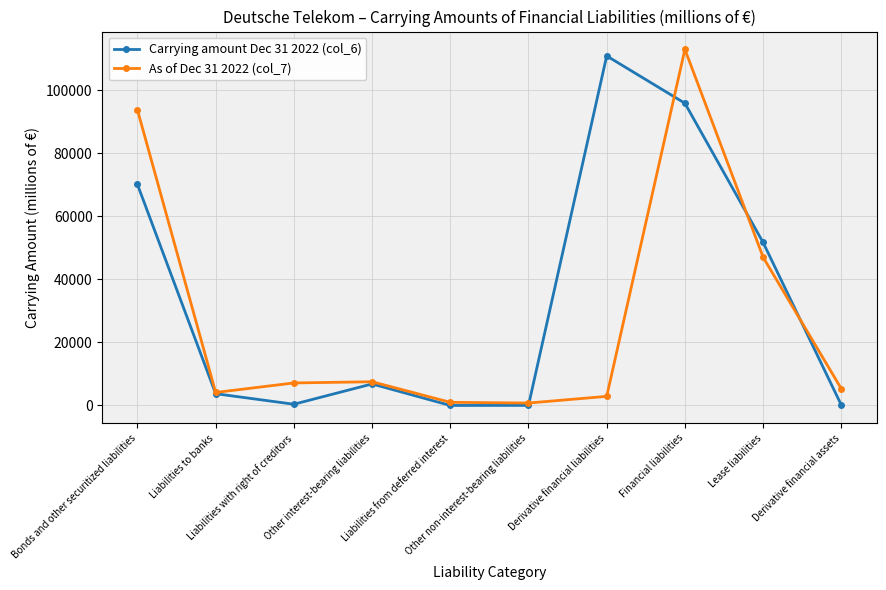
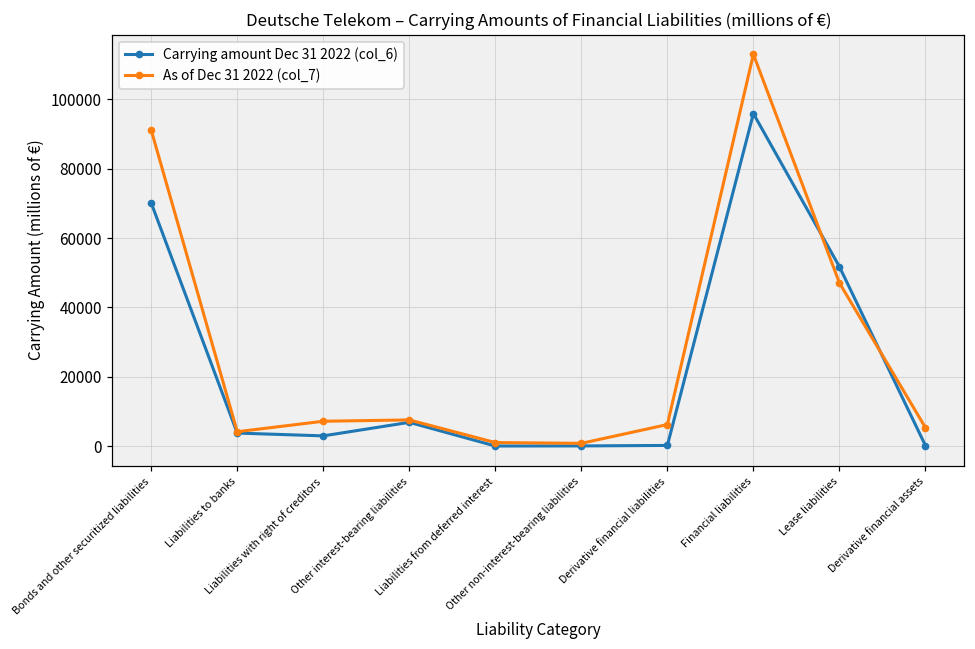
  {
    "Carrying amount Dec 31 2022 (col_6)": {
      "Bonds and other securitized liabilities": 70000,
-     "Liabilities with right of creditors": 0,
+     "Liabilities with right of creditors": 3000,
      "Liabilities from deferred interest": 0,
-     "Derivative financial liabilities": 111000,
+     "Derivative financial liabilities": 0,
      "Financial liabilities": 96000,
      "Lease liabilities": 52000,
      "Derivative financial assets": 0
    },
    "As of Dec 31 2022 (col_7)": {
-     "Bonds and other securitized liabilities": 94000,
+     "Bonds and other securitized liabilities": 91000,
      "Liabilities with right of creditors": 7000,
      "Liabilities from deferred interest": 1000,
-     "Derivative financial liabilities": 3000,
+     "Derivative financial liabilities": 6000,
      "Financial liabilities": 113000,
      "Lease liabilities": 47000,
      "Derivative financial assets": 5000
    }
  }
